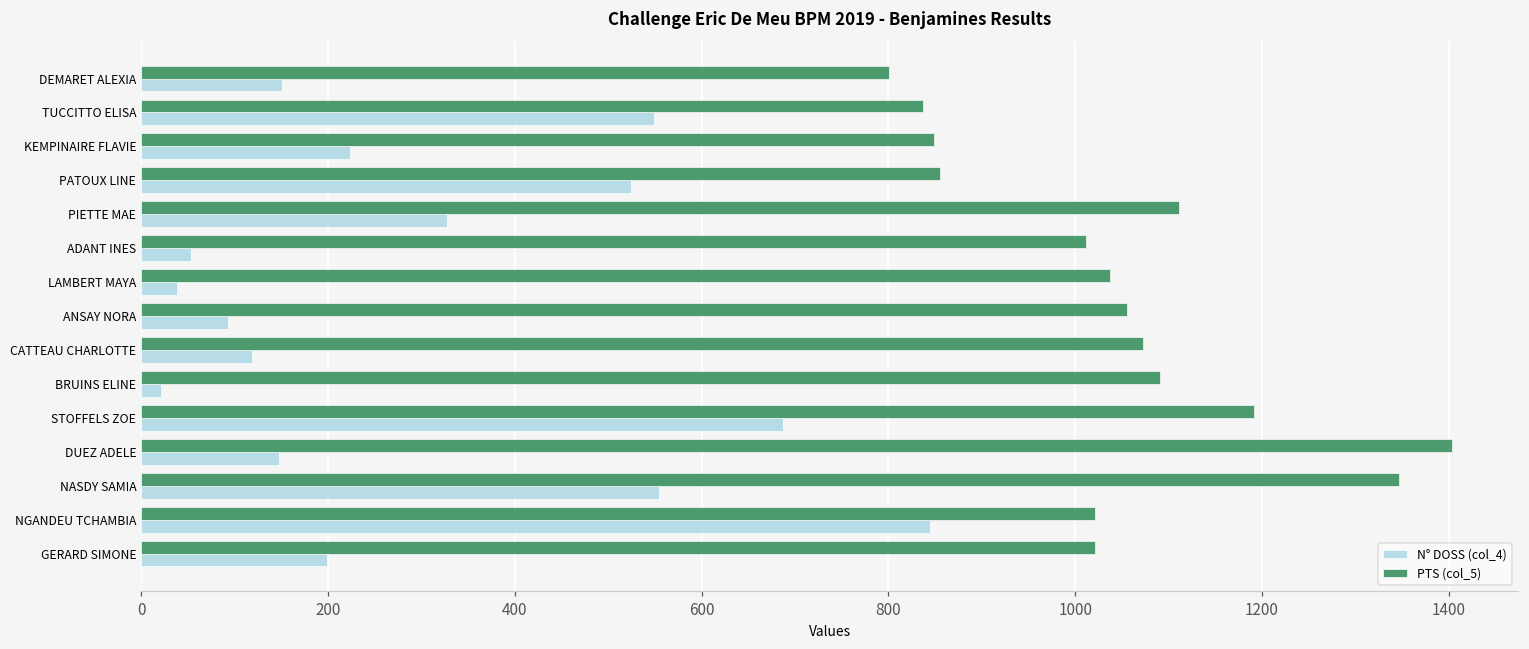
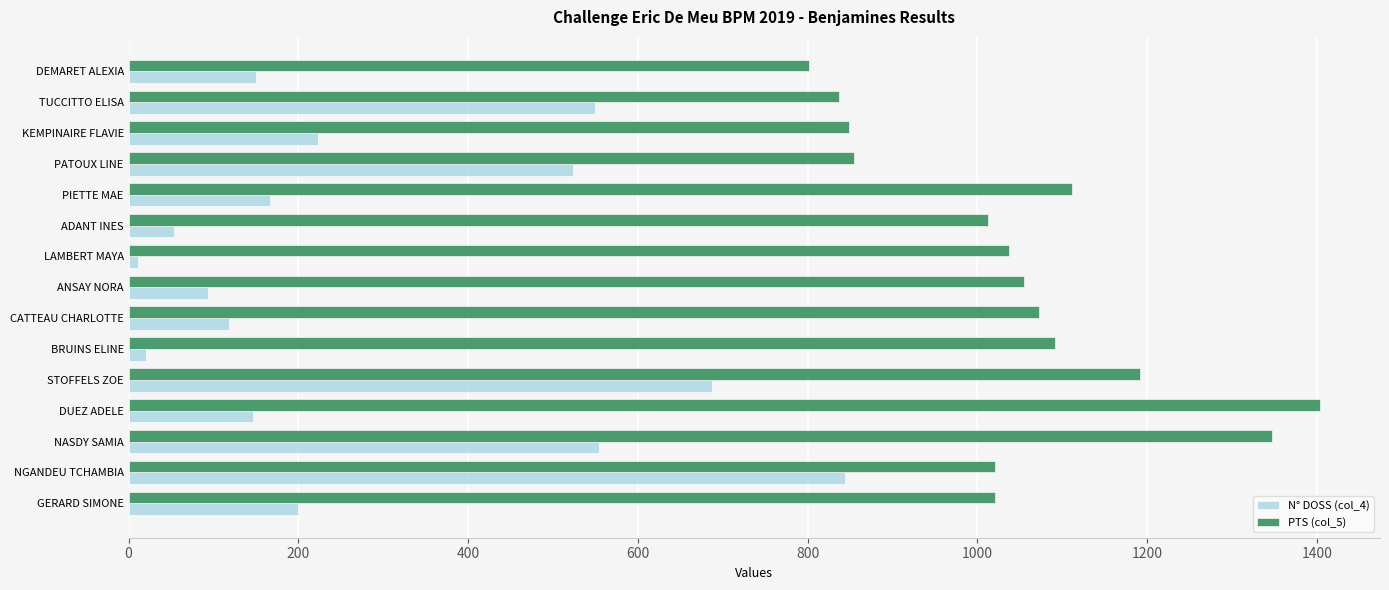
  {
    "N° DOSS (col_4)": {
      "DEMARET ALEXIA": 150,
      "TUCCITTO ELISA": 550,
      "KEMPINAIRE FLAVIE": 220,
      "PATOUX LINE": 520,
-     "PIETTE MAE": 330,
+     "PIETTE MAE": 170,
      "ADANT INES": 50,
-     "LAMBERT MAYA": 40,
+     "LAMBERT MAYA": 10,
      "ANSAY NORA": 90,
      "CATTEAU CHARLOTTE": 120,
      "BRUINS ELINE": 20,
      "STOFFELS ZOE": 690,
      "DUEZ ADELE": 150,
      "NASDY SAMIA": 550,
      "NGANDEU TCHAMBIA": 840,
      "GERARD SIMONE": 200
    },
    "PTS (col_5)": {
      "DEMARET ALEXIA": 800,
      "TUCCITTO ELISA": 840,
      "KEMPINAIRE FLAVIE": 850,
      "PATOUX LINE": 860,
      "PIETTE MAE": 1110,
      "ADANT INES": 1010,
      "LAMBERT MAYA": 1040,
      "ANSAY NORA": 1060,
      "CATTEAU CHARLOTTE": 1070,
      "BRUINS ELINE": 1090,
      "STOFFELS ZOE": 1190,
      "DUEZ ADELE": 1400,
      "NASDY SAMIA": 1350,
      "NGANDEU TCHAMBIA": 1020,
      "GERARD SIMONE": 1020
    }
  }
